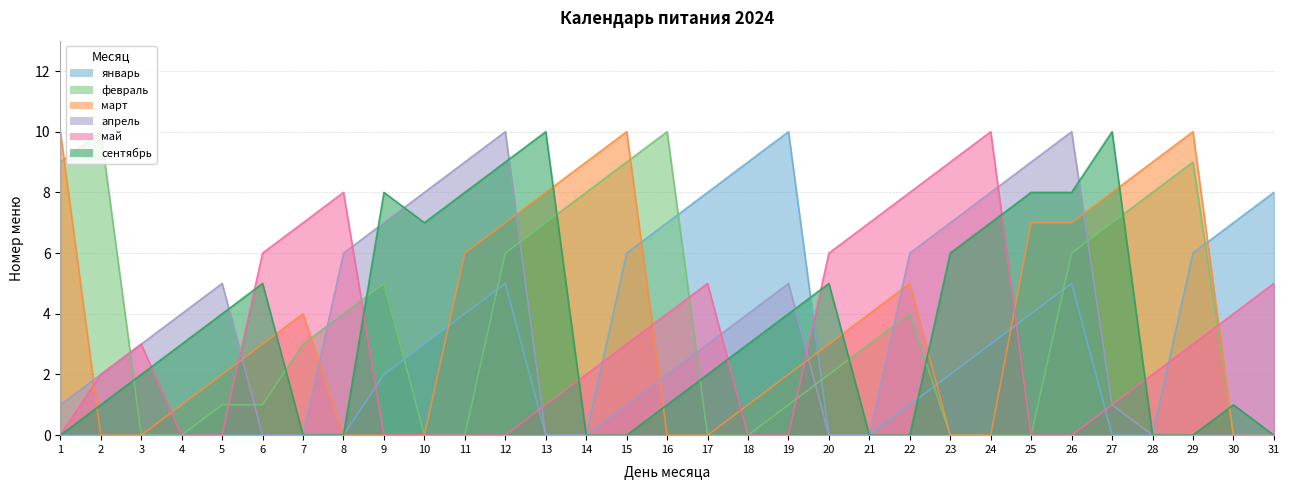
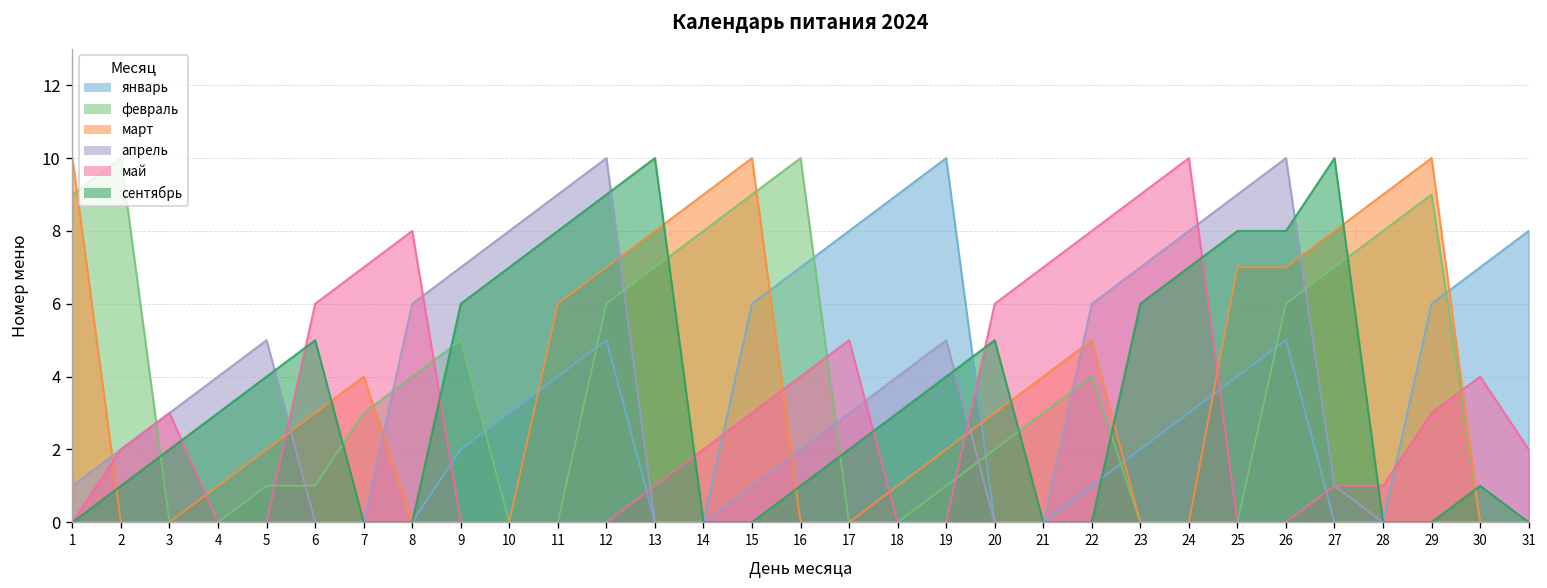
  {
    "февраль": {
      "1": 9,
      "5": 1,
      "6": 1,
      "7": 3,
      "8": 4,
      "9": 5,
      "12": 6,
      "13": 7,
      "14": 8,
      "15": 9,
      "16": 10,
      "19": 1,
      "20": 2,
      "21": 3,
      "22": 4,
      "26": 6,
      "27": 7,
      "28": 8,
      "29": 9
    },
    "март": {
      "1": 10,
      "4": 1,
      "5": 2,
      "6": 3,
      "7": 4,
      "11": 6,
      "12": 7,
      "13": 8,
      "14": 9,
      "15": 10,
      "16": 0,
      "18": 1,
      "19": 2,
      "20": 3,
      "21": 4,
      "22": 5,
      "25": 7,
      "26": 7,
      "27": 8,
      "28": 9,
      "29": 10
    },
    "май": {
      "6": 6,
      "7": 7,
      "8": 8,
      "12": 0,
      "13": 1,
      "14": 2,
      "15": 3,
      "16": 4,
      "17": 5,
      "19": 0,
      "20": 6,
      "21": 7,
      "22": 8,
      "23": 9,
      "24": 10,
      "26": 0,
-     "28": 2,
+     "28": 1,
      "29": 3,
      "30": 4,
-     "31": 5
+     "31": 2
    },
    "сентябрь": {
      "2": 1,
      "3": 2,
      "4": 3,
      "5": 4,
      "6": 5,
-     "9": 8,
+     "9": 6,
      "10": 7,
      "11": 8,
      "12": 9,
      "13": 10,
      "15": 0,
      "16": 1,
      "17": 2,
      "18": 3,
      "19": 4,
      "20": 5,
      "22": 0,
      "23": 6,
      "24": 7,
      "25": 8,
      "26": 8,
      "27": 10,
      "30": 1
    }
  }
